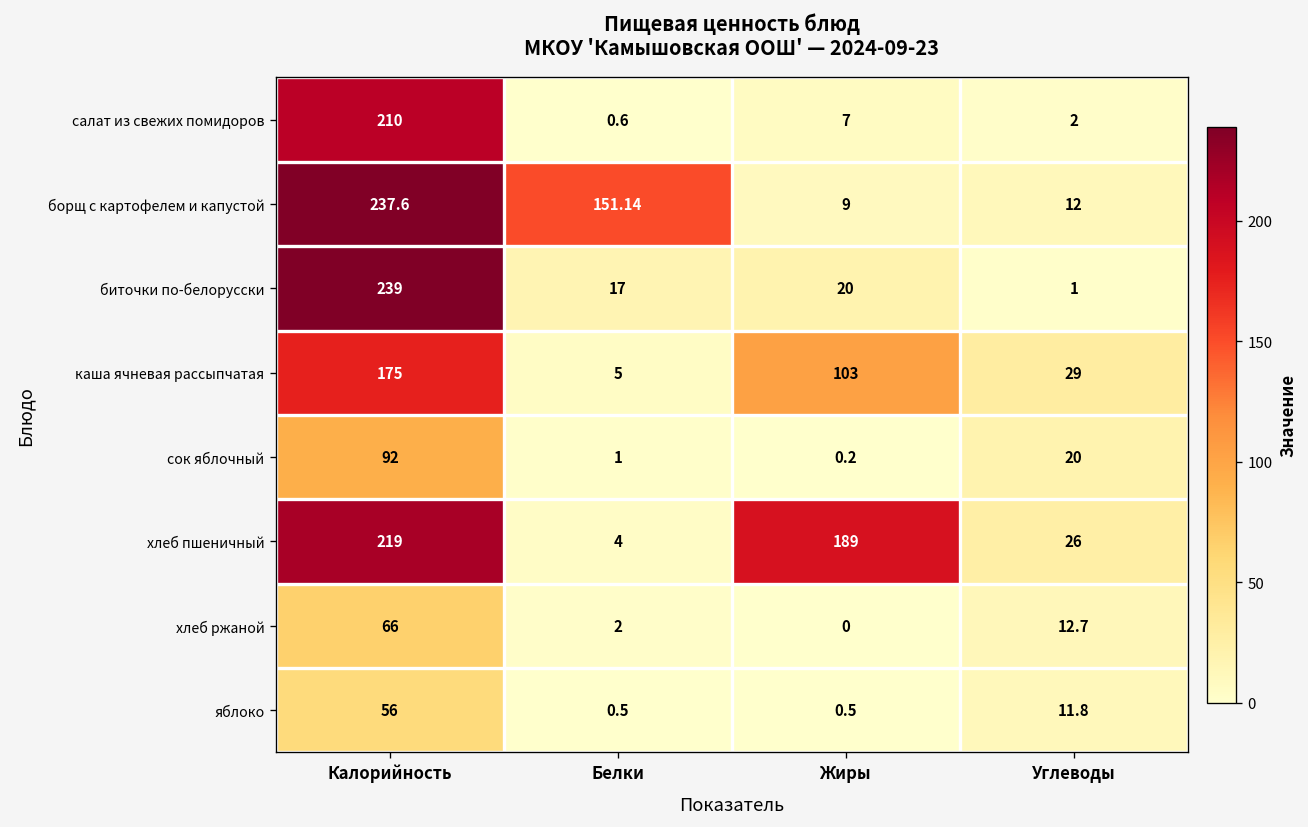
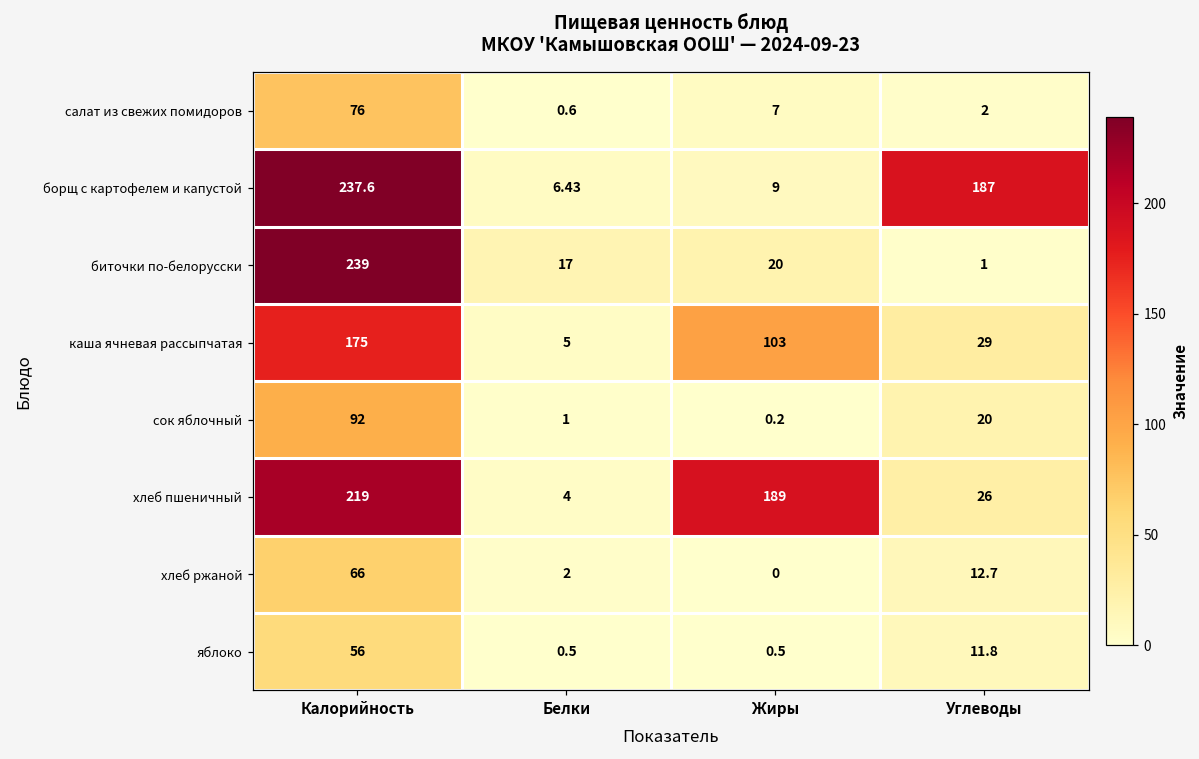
  {
    "салат из свежих помидоров": {
-     "Калорийность": 210,
+     "Калорийность": 76,
      "Белки": 0.6,
      "Жиры": 7,
      "Углеводы": 2
    },
    "борщ с картофелем и капустой": {
      "Калорийность": 237.6,
-     "Белки": 151.14,
+     "Белки": 6.43,
      "Жиры": 9,
-     "Углеводы": 12
+     "Углеводы": 187
    },
    "биточки по-белорусски": {
      "Калорийность": 239,
      "Белки": 17,
      "Жиры": 20,
      "Углеводы": 1
    },
    "каша ячневая рассыпчатая": {
      "Калорийность": 175,
      "Белки": 5,
      "Жиры": 103,
      "Углеводы": 29
    },
    "сок яблочный": {
      "Калорийность": 92,
      "Белки": 1,
      "Жиры": 0.2,
      "Углеводы": 20
    },
    "хлеб пшеничный": {
      "Калорийность": 219,
      "Белки": 4,
      "Жиры": 189,
      "Углеводы": 26
    },
    "хлеб ржаной": {
      "Калорийность": 66,
      "Белки": 2,
      "Жиры": 0,
      "Углеводы": 12.7
    },
    "яблоко": {
      "Калорийность": 56,
      "Белки": 0.5,
      "Жиры": 0.5,
      "Углеводы": 11.8
    }
  }
